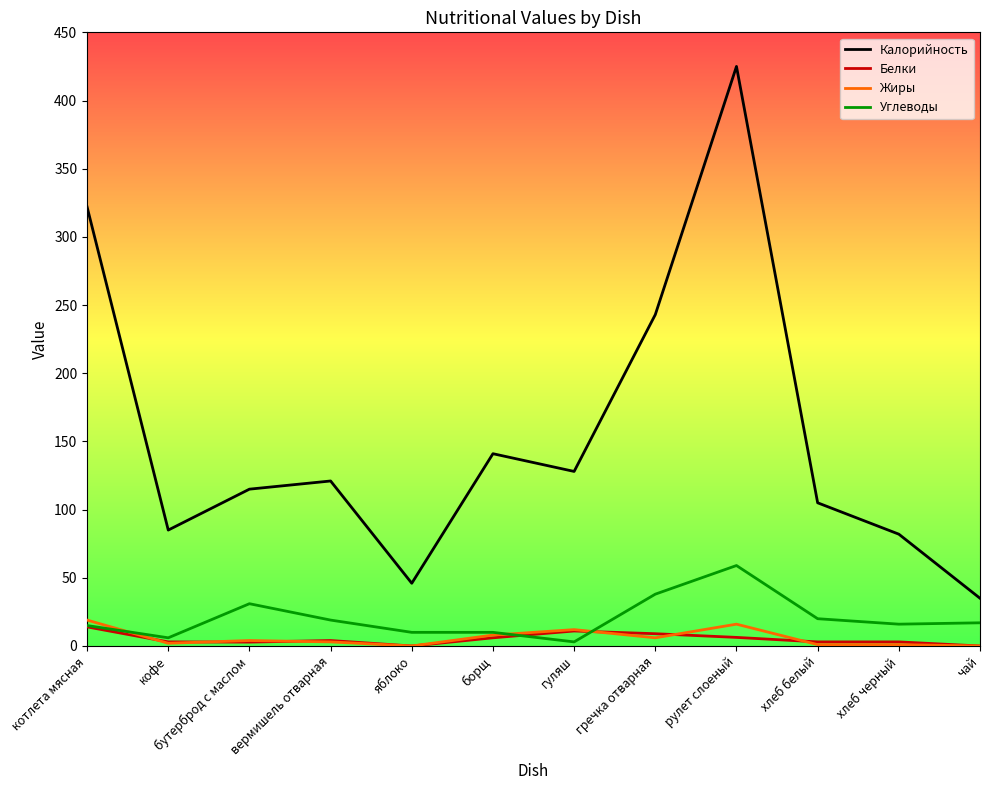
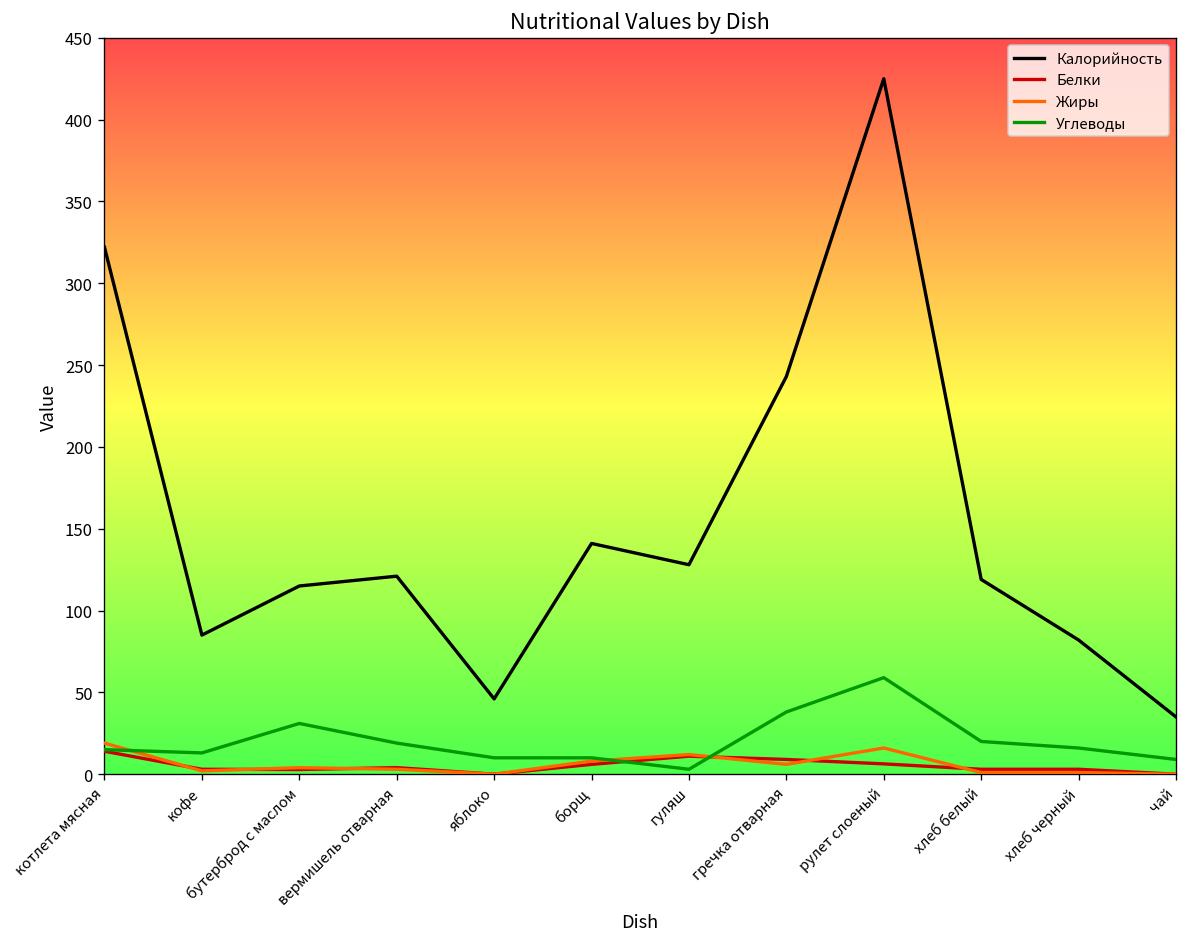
  {
    "Калорийность": {
      "котлета мясная": 322,
      "кофе": 85,
      "бутерброд с маслом": 115,
      "вермишель отварная": 121,
      "яблоко": 46,
      "борщ": 141,
      "гуляш": 128,
      "гречка отварная": 243,
      "рулет слоеный": 425,
-     "хлеб белый": 105,
+     "хлеб белый": 119,
      "хлеб черный": 82,
      "чай": 35
    },
    "Белки": {
      "борщ": 6,
      "гречка отварная": 9,
      "рулет слоеный": 6,
      "хлеб белый": 3,
      "хлеб черный": 3
    },
    "Жиры": {
      "котлета мясная": 19,
      "борщ": 8,
      "гречка отварная": 6,
      "рулет слоеный": 16,
      "хлеб белый": 1,
      "хлеб черный": 1
    },
    "Углеводы": {
-     "кофе": 6,
+     "кофе": 13,
      "бутерброд с маслом": 31,
      "вермишель отварная": 19,
      "яблоко": 10,
      "борщ": 10,
      "гуляш": 3,
      "гречка отварная": 38,
      "рулет слоеный": 59,
      "хлеб белый": 20,
      "хлеб черный": 16,
-     "чай": 17
+     "чай": 9
    }
  }
